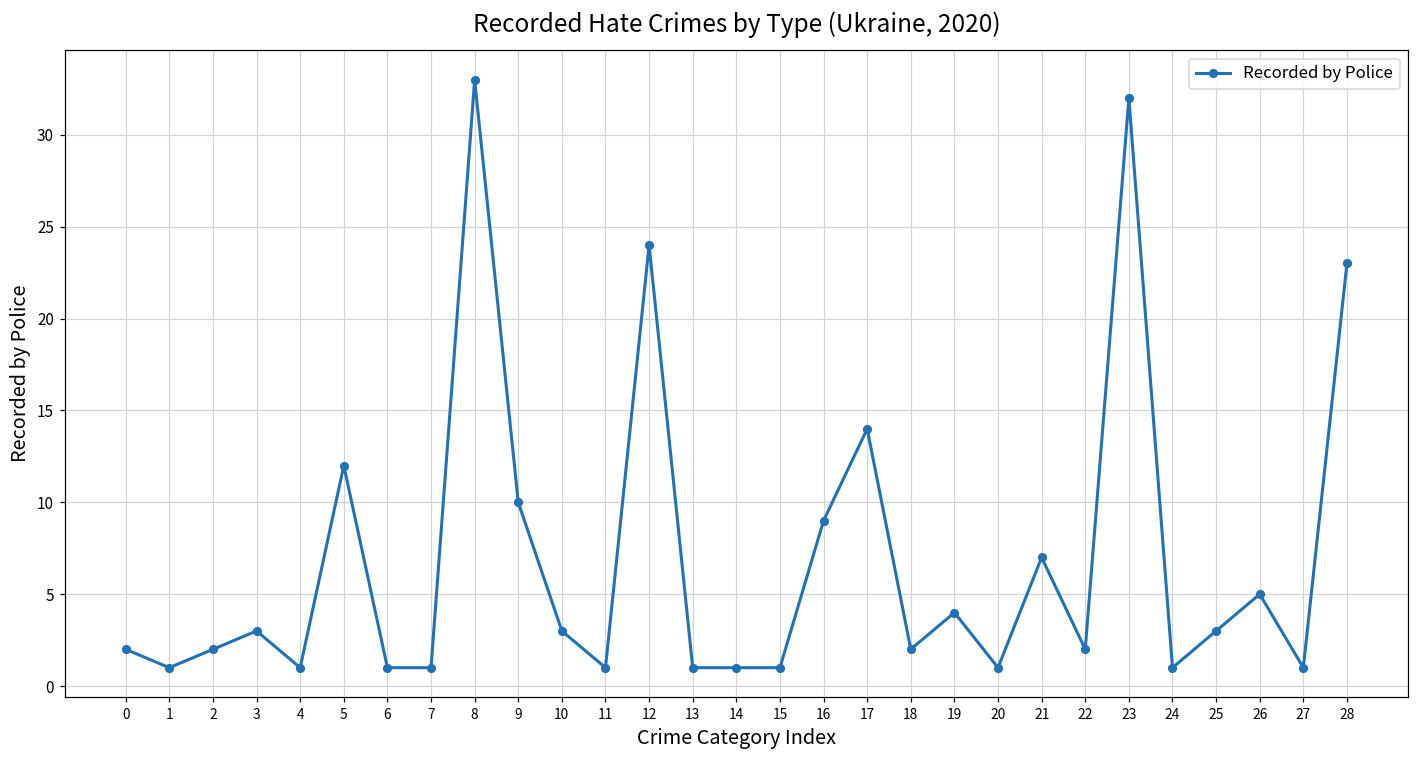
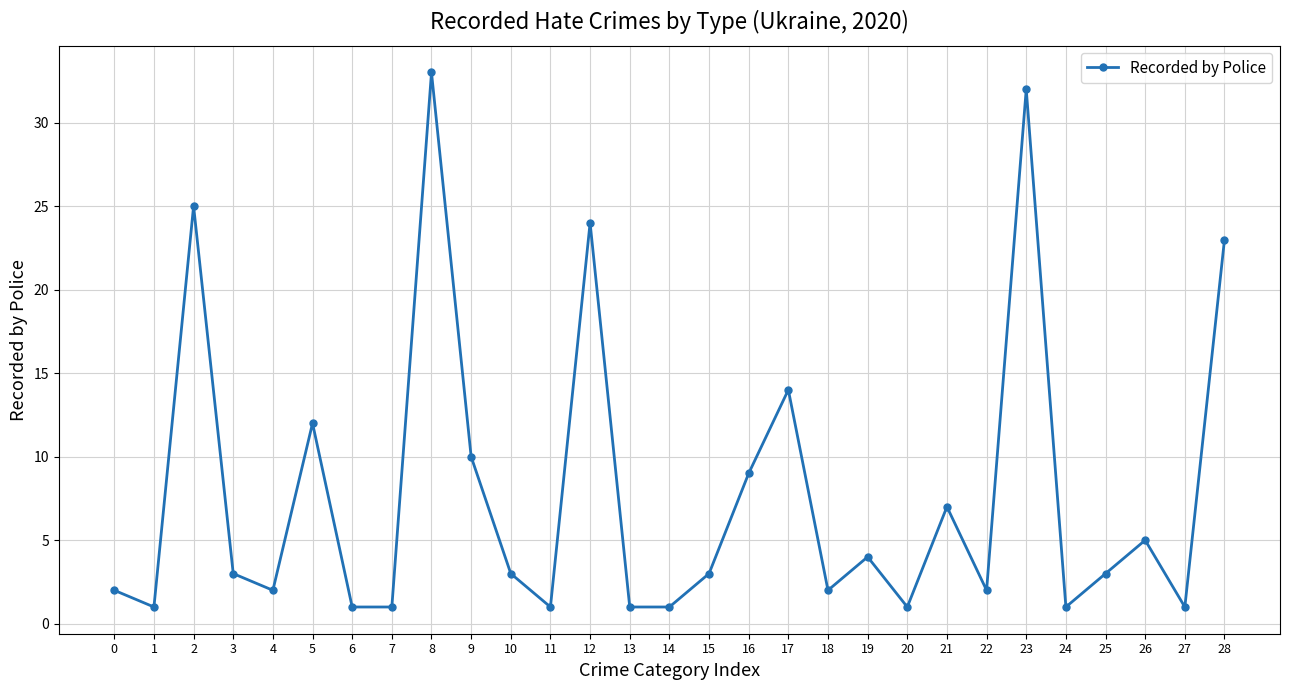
  {
    "0": 2,
    "1": 1,
-   "2": 2,
+   "2": 25,
    "3": 3,
-   "4": 1,
+   "4": 2,
    "5": 12,
    "6": 1,
    "7": 1,
    "8": 33,
    "9": 10,
    "10": 3,
    "11": 1,
    "12": 24,
    "13": 1,
    "14": 1,
-   "15": 1,
+   "15": 3,
    "16": 9,
    "17": 14,
    "18": 2,
    "19": 4,
    "20": 1,
    "21": 7,
    "22": 2,
    "23": 32,
    "24": 1,
    "25": 3,
    "26": 5,
    "27": 1,
    "28": 23
  }
